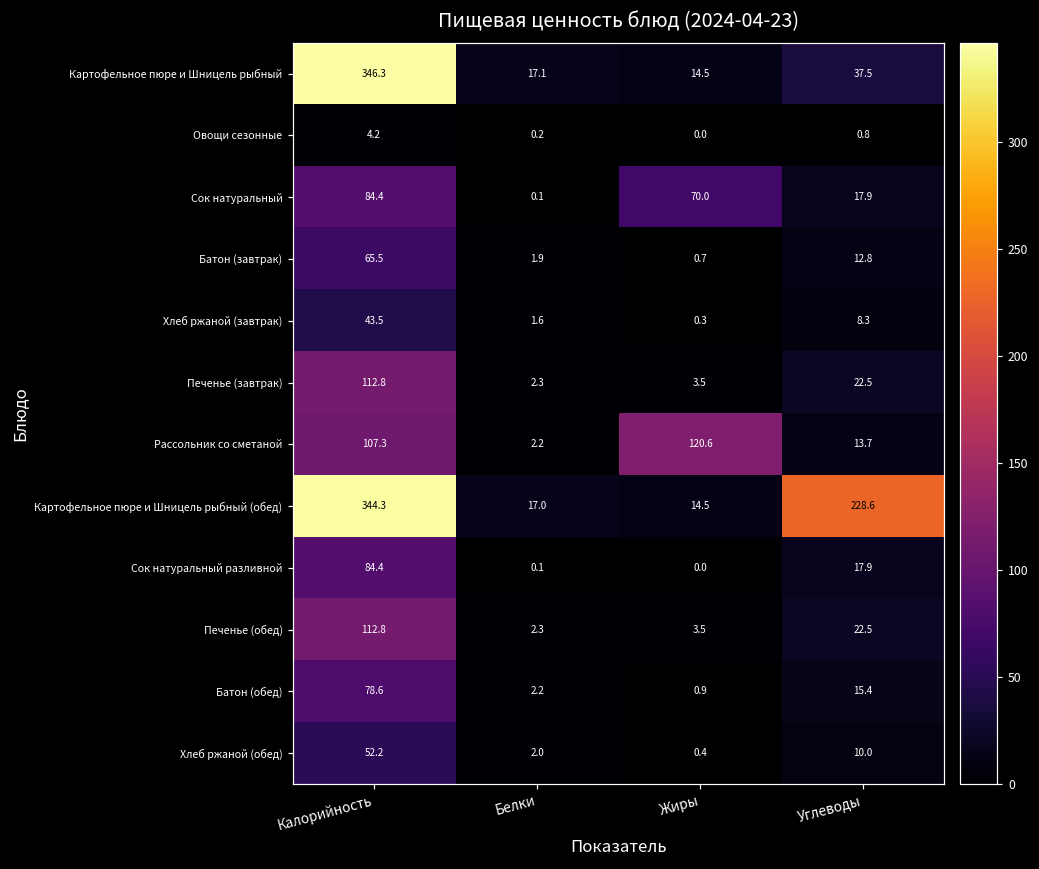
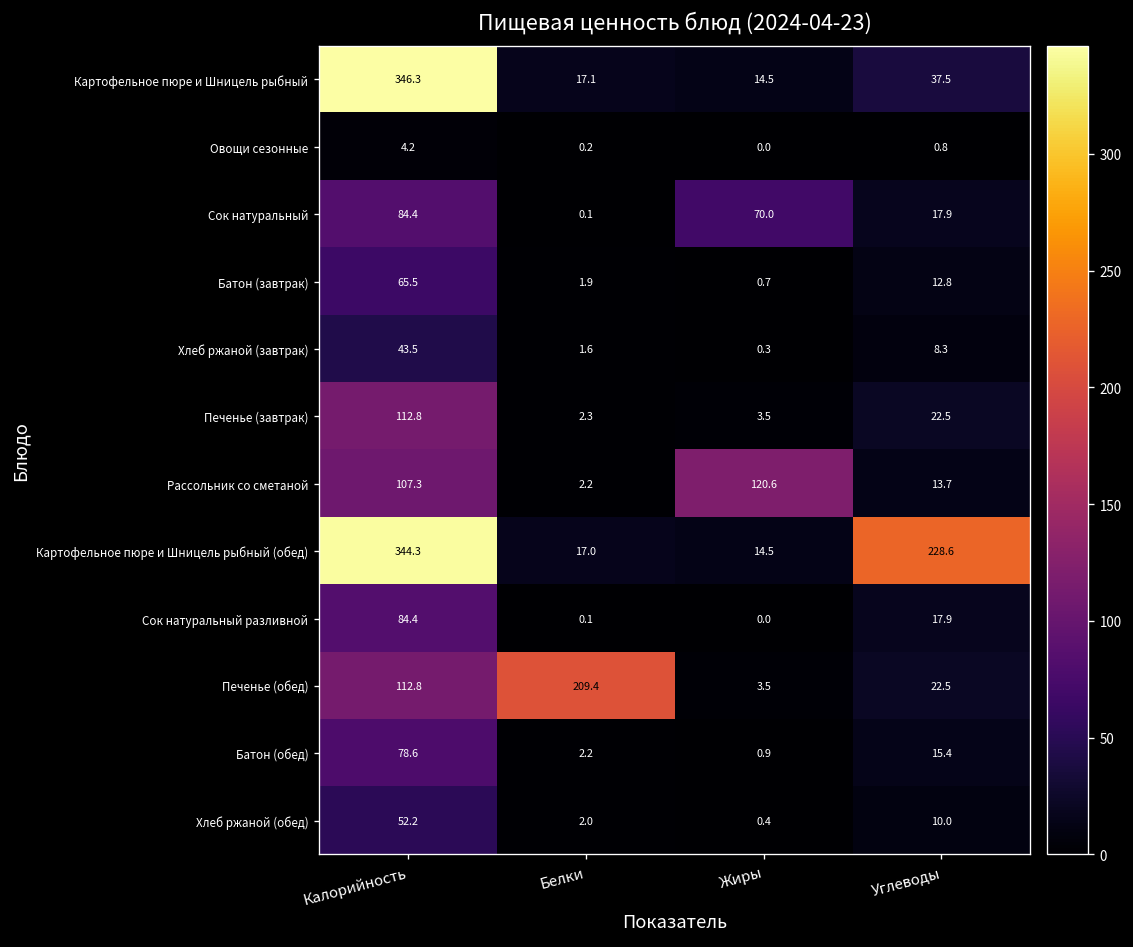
  {
    "Картофельное пюре и Шницель рыбный": {
      "Калорийность": 346.3,
      "Белки": 17.1,
      "Жиры": 14.5,
      "Углеводы": 37.5
    },
    "Овощи сезонные": {
      "Калорийность": 4.2,
      "Белки": 0.2,
      "Жиры": 0.0,
      "Углеводы": 0.8
    },
    "Сок натуральный": {
      "Калорийность": 84.4,
      "Белки": 0.1,
      "Жиры": 70.0,
      "Углеводы": 17.9
    },
    "Батон (завтрак)": {
      "Калорийность": 65.5,
      "Белки": 1.9,
      "Жиры": 0.7,
      "Углеводы": 12.8
    },
    "Хлеб ржаной (завтрак)": {
      "Калорийность": 43.5,
      "Белки": 1.6,
      "Жиры": 0.3,
      "Углеводы": 8.3
    },
    "Печенье (завтрак)": {
      "Калорийность": 112.8,
      "Белки": 2.3,
      "Жиры": 3.5,
      "Углеводы": 22.5
    },
    "Рассольник со сметаной": {
      "Калорийность": 107.3,
      "Белки": 2.2,
      "Жиры": 120.6,
      "Углеводы": 13.7
    },
    "Картофельное пюре и Шницель рыбный (обед)": {
      "Калорийность": 344.3,
      "Белки": 17.0,
      "Жиры": 14.5,
      "Углеводы": 228.6
    },
    "Сок натуральный разливной": {
      "Калорийность": 84.4,
      "Белки": 0.1,
      "Жиры": 0.0,
      "Углеводы": 17.9
    },
    "Печенье (обед)": {
      "Калорийность": 112.8,
-     "Белки": 2.3,
+     "Белки": 209.4,
      "Жиры": 3.5,
      "Углеводы": 22.5
    },
    "Батон (обед)": {
      "Калорийность": 78.6,
      "Белки": 2.2,
      "Жиры": 0.9,
      "Углеводы": 15.4
    },
    "Хлеб ржаной (обед)": {
      "Калорийность": 52.2,
      "Белки": 2.0,
      "Жиры": 0.4,
      "Углеводы": 10.0
    }
  }
